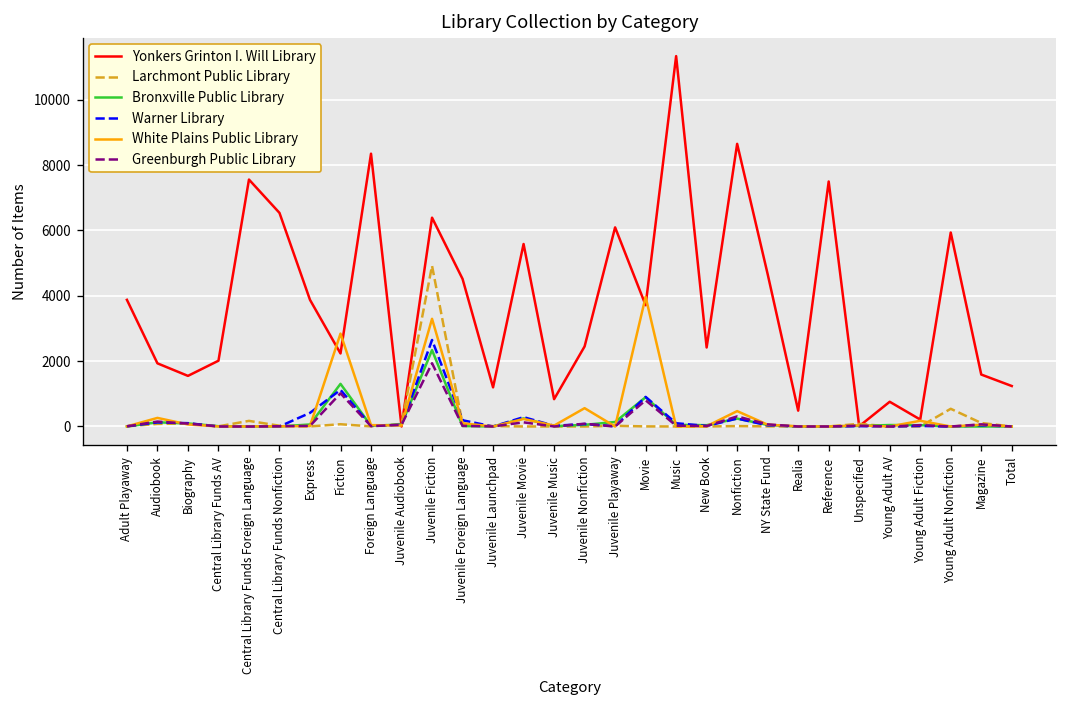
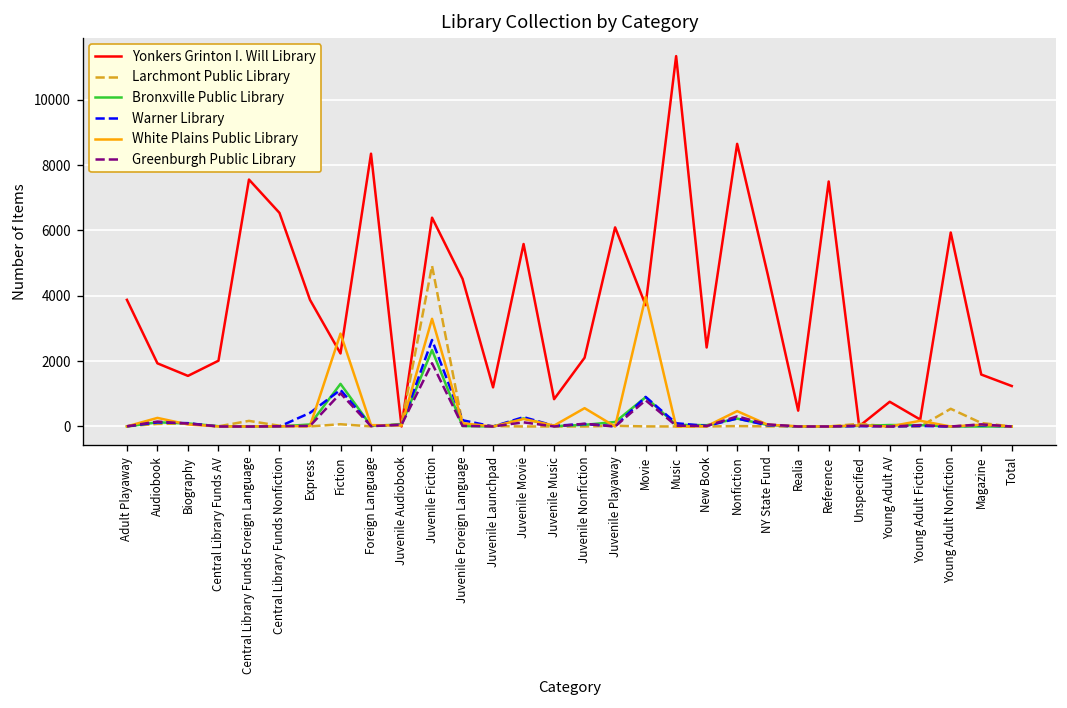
  {
    "Yonkers Grinton I. Will Library": {
      "Adult Playaway": 3900,
      "Audiobook": 1900,
      "Biography": 1500,
      "Central Library Funds AV": 2000,
      "Central Library Funds Foreign Language": 7600,
      "Central Library Funds Nonfiction": 6500,
      "Express": 3900,
      "Fiction": 2200,
      "Foreign Language": 8300,
      "Juvenile Fiction": 6400,
      "Juvenile Foreign Language": 4500,
      "Juvenile Launchpad": 1200,
      "Juvenile Movie": 5600,
      "Juvenile Music": 800,
-     "Juvenile Nonfiction": 2500,
+     "Juvenile Nonfiction": 2100,
      "Juvenile Playaway": 6100,
      "Movie": 3700,
      "Music": 11300,
      "New Book": 2400,
      "Nonfiction": 8700,
      "NY State Fund": 4700,
      "Realia": 500,
      "Reference": 7500,
      "Young Adult AV": 800,
      "Young Adult Nonfiction": 5900,
      "Magazine": 1600,
      "Total": 1200
    },
    "Bronxville Public Library": {
      "Fiction": 1300,
      "Juvenile Fiction": 2300,
      "Juvenile Playaway": 100
    },
    "Warner Library": {
      "Express": 400,
      "Fiction": 1100,
      "Juvenile Fiction": 2600
    },
    "Greenburgh Public Library": {
      "Fiction": 1000,
      "Juvenile Fiction": 1900,
      "Juvenile Movie": 100,
      "Movie": 800
    }
  }
